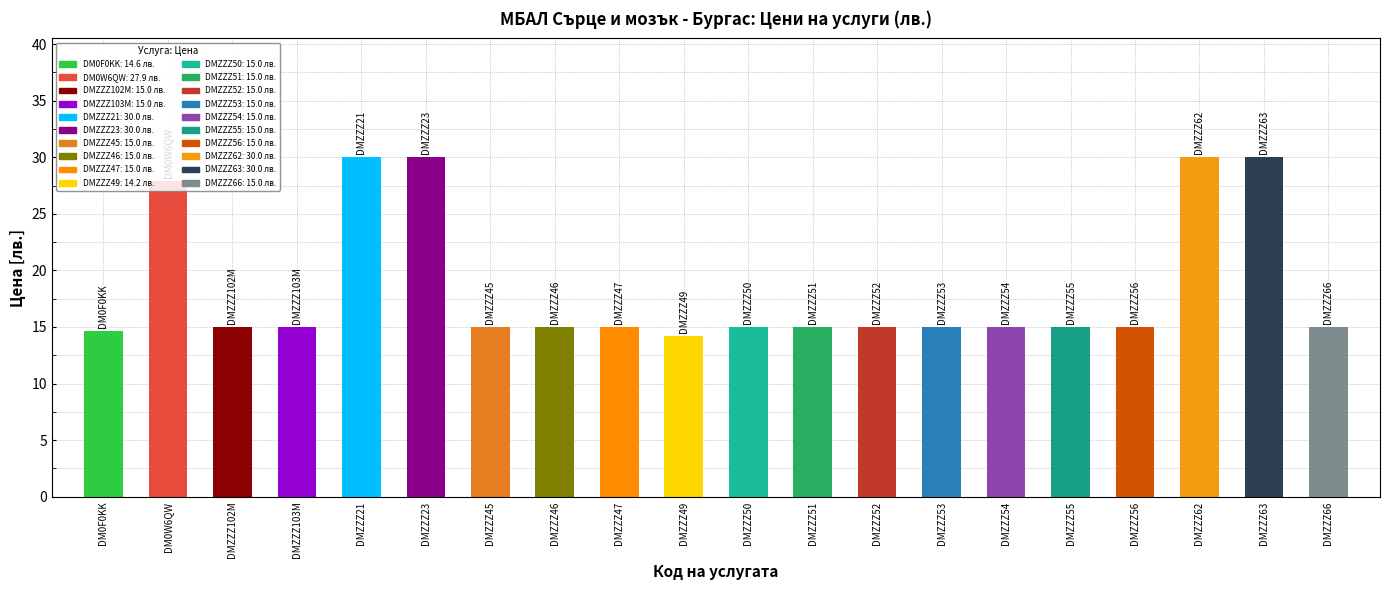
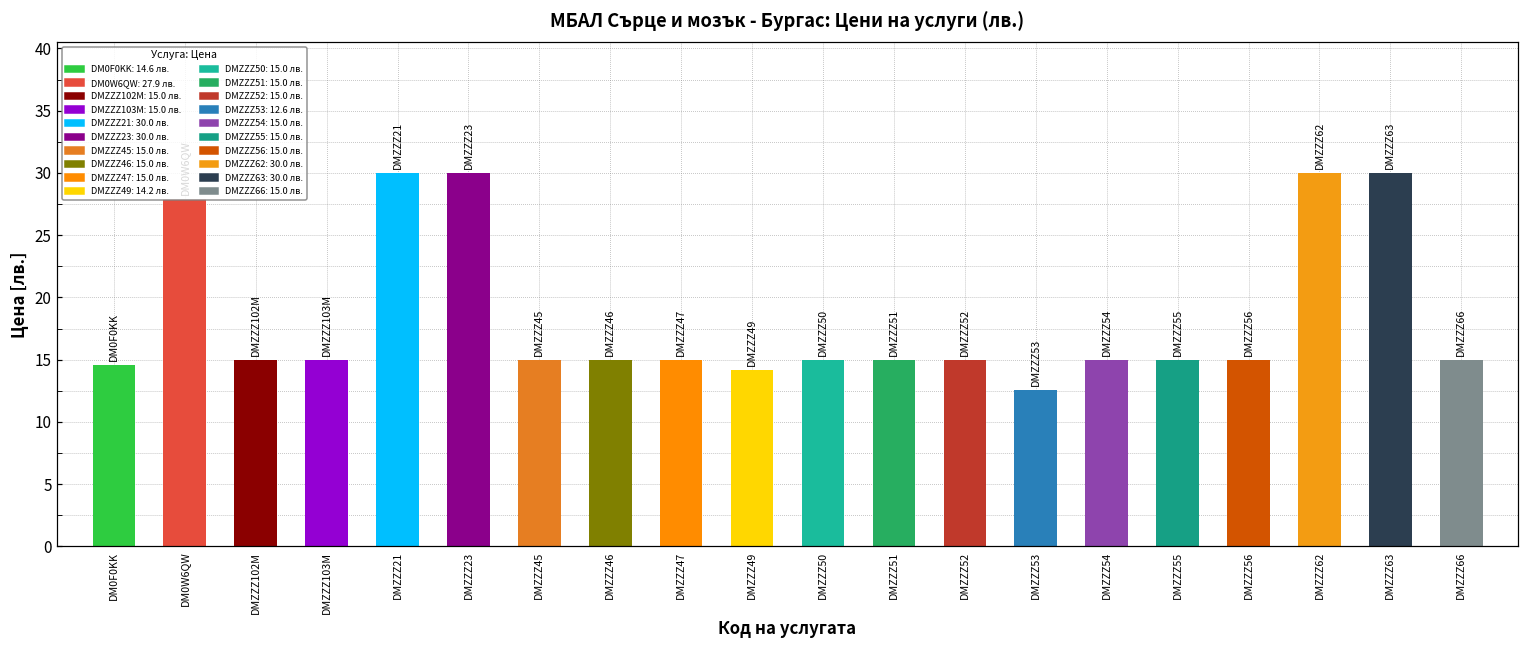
  {
    "DM0F0KK": 14.6,
    "DMZZZ102M": 15.0,
    "DMZZZ103M": 15.0,
    "DMZZZ21": 30.0,
    "DMZZZ23": 30.0,
    "DMZZZ45": 15.0,
    "DMZZZ46": 15.0,
    "DMZZZ47": 15.0,
    "DMZZZ49": 14.2,
    "DMZZZ50": 15.0,
    "DMZZZ51": 15.0,
    "DMZZZ52": 15.0,
-   "DMZZZ53": 15.0,
+   "DMZZZ53": 12.6,
    "DMZZZ54": 15.0,
    "DMZZZ55": 15.0,
    "DMZZZ56": 15.0,
    "DMZZZ62": 30.0,
    "DMZZZ63": 30.0,
    "DMZZZ66": 15.0
  }
